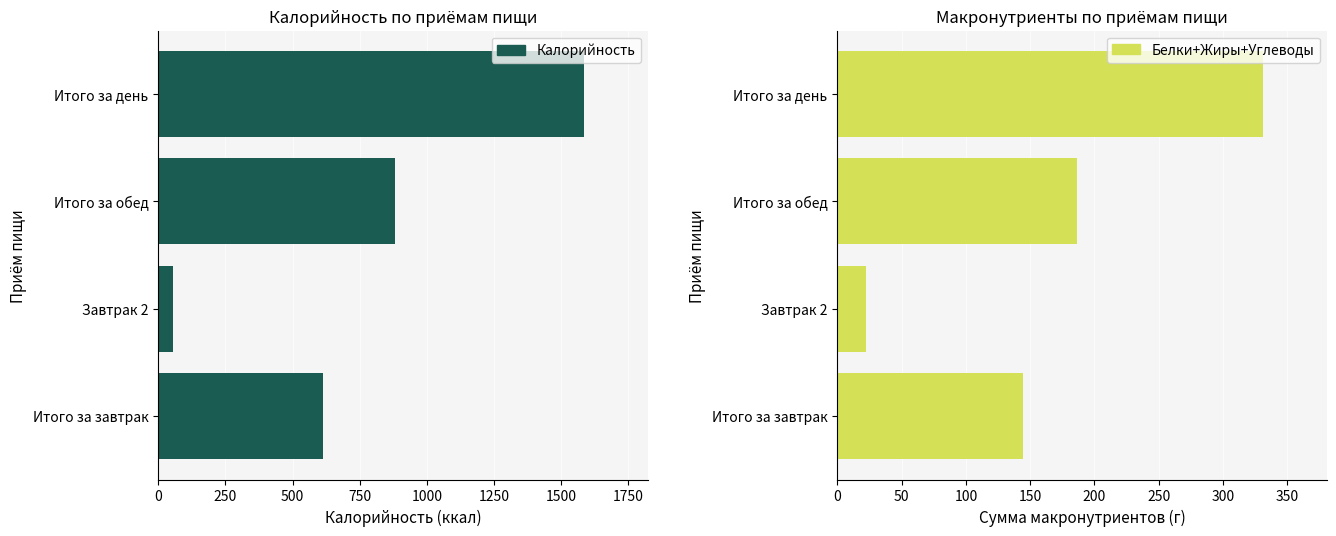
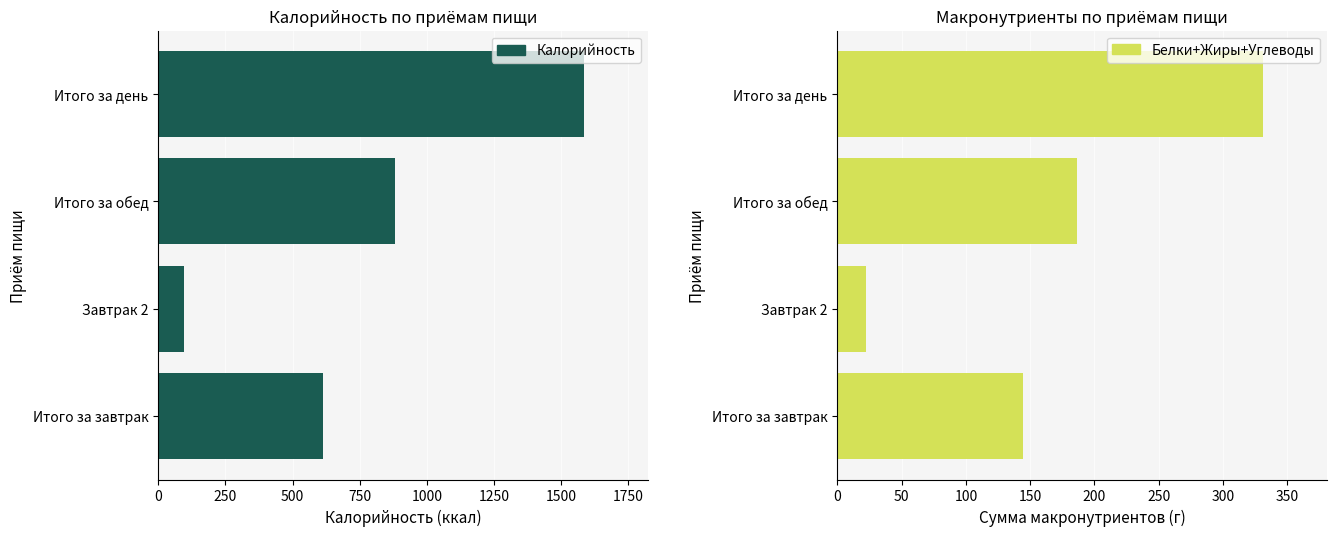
  {
    "Калорийность по приёмам пищи": {
      "Итого за день": 1580,
      "Итого за обед": 880,
-     "Завтрак 2": 50,
+     "Завтрак 2": 100,
      "Итого за завтрак": 610
    },
    "Макронутриенты по приёмам пищи": {
      "Итого за день": 331,
      "Итого за обед": 187,
      "Завтрак 2": 23,
      "Итого за завтрак": 144
    }
  }
